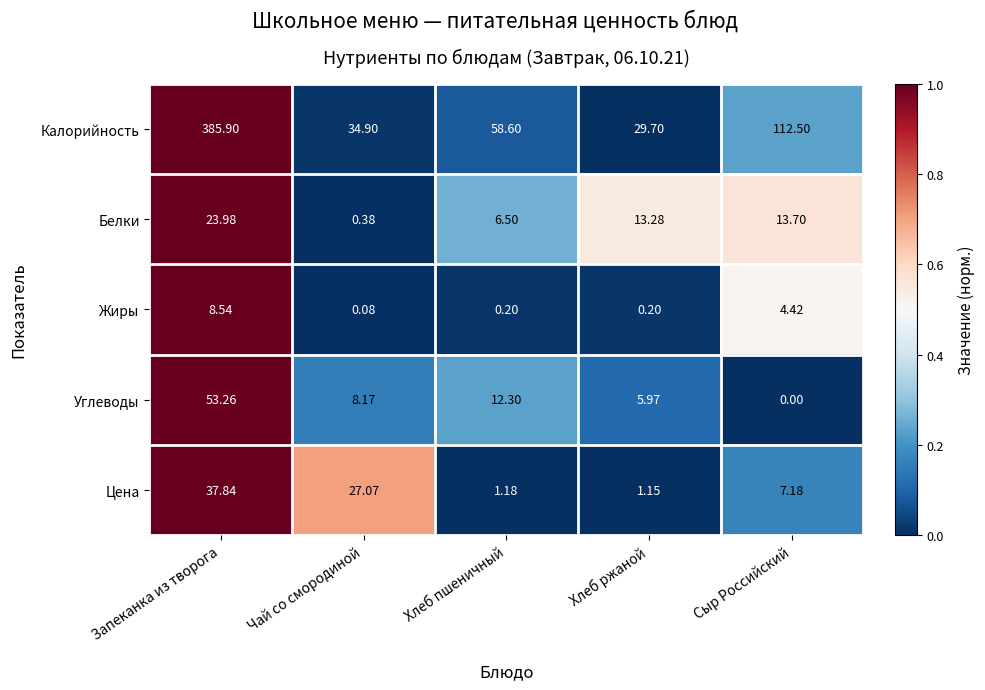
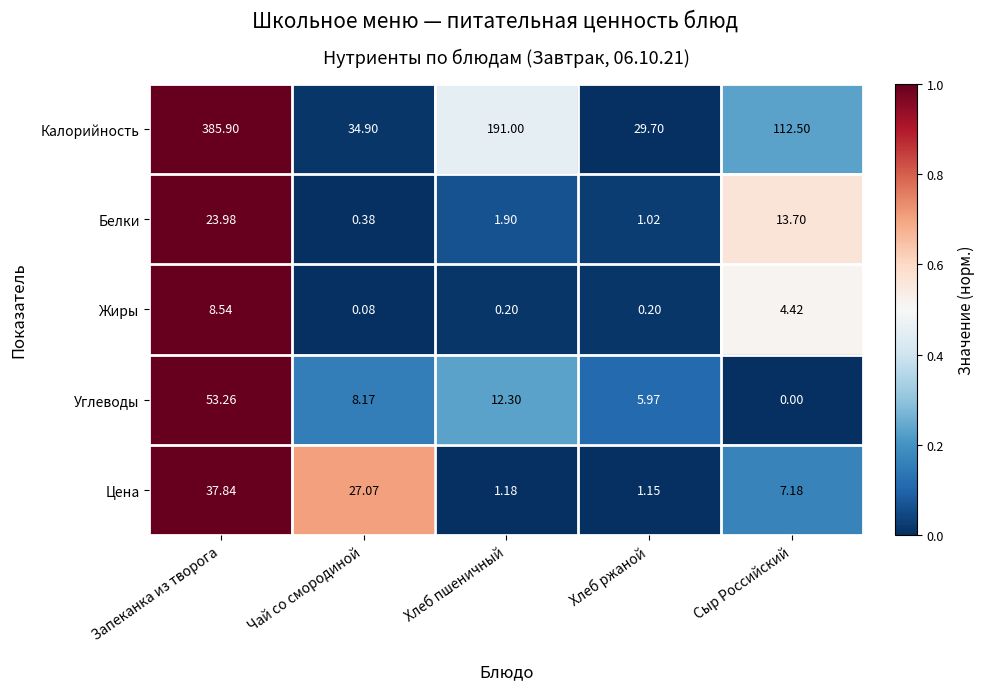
  {
    "Калорийность": {
      "Запеканка из творога": 385.90,
      "Чай со смородиной": 34.90,
-     "Хлеб пшеничный": 58.60,
+     "Хлеб пшеничный": 191.00,
      "Хлеб ржаной": 29.70,
      "Сыр Российский": 112.50
    },
    "Белки": {
      "Запеканка из творога": 23.98,
      "Чай со смородиной": 0.38,
-     "Хлеб пшеничный": 6.50,
-     "Хлеб ржаной": 13.28,
+     "Хлеб пшеничный": 1.90,
+     "Хлеб ржаной": 1.02,
      "Сыр Российский": 13.70
    },
    "Жиры": {
      "Запеканка из творога": 8.54,
      "Чай со смородиной": 0.08,
      "Хлеб пшеничный": 0.20,
      "Хлеб ржаной": 0.20,
      "Сыр Российский": 4.42
    },
    "Углеводы": {
      "Запеканка из творога": 53.26,
      "Чай со смородиной": 8.17,
      "Хлеб пшеничный": 12.30,
      "Хлеб ржаной": 5.97,
      "Сыр Российский": 0.00
    },
    "Цена": {
      "Запеканка из творога": 37.84,
      "Чай со смородиной": 27.07,
      "Хлеб пшеничный": 1.18,
      "Хлеб ржаной": 1.15,
      "Сыр Российский": 7.18
    }
  }
